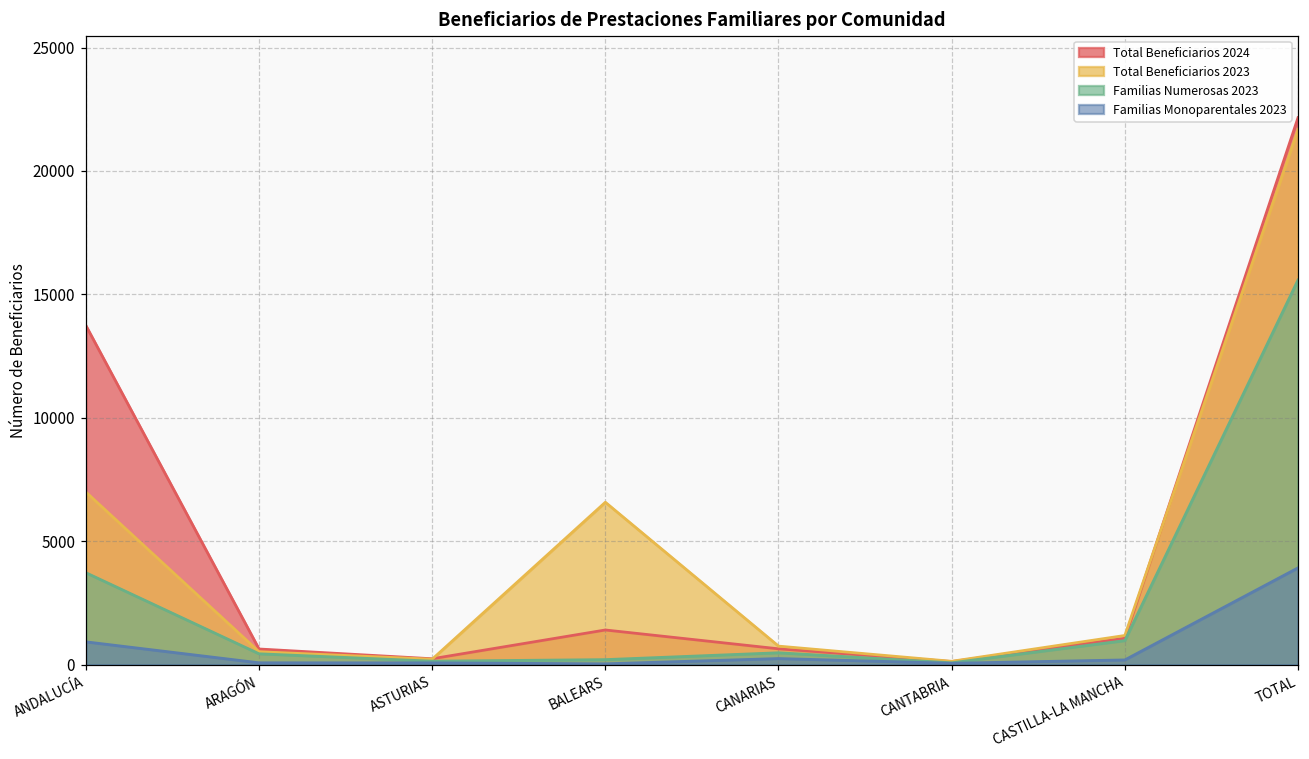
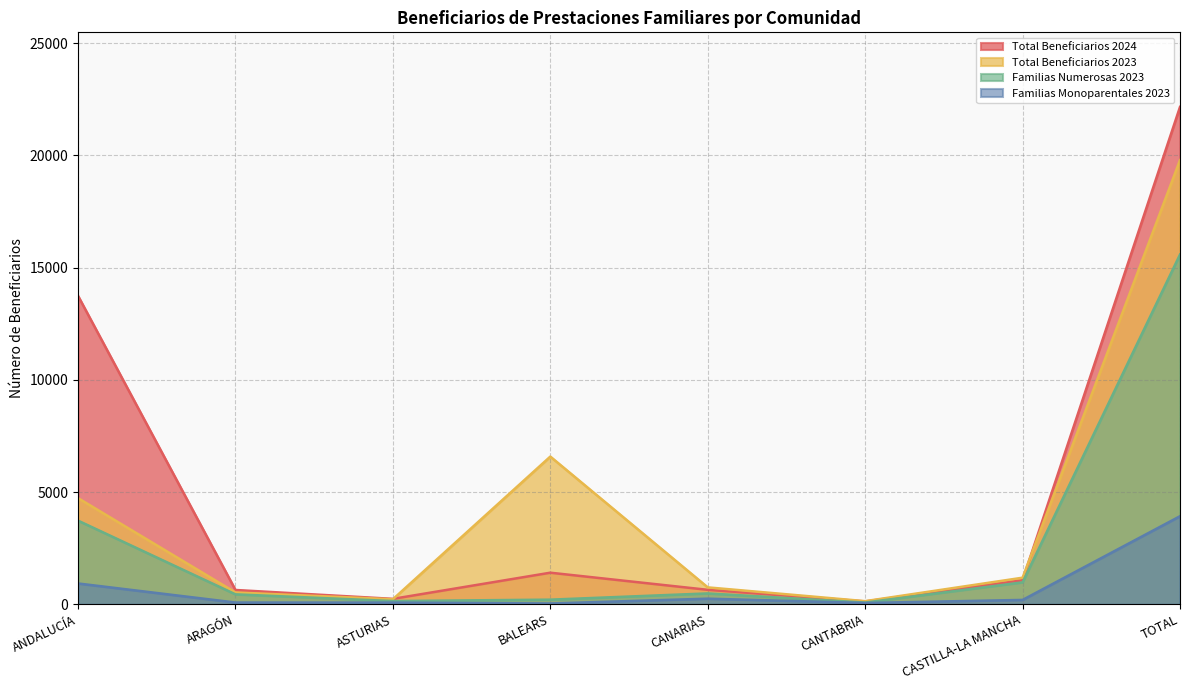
  {
    "Total Beneficiarios 2024": {
      "ANDALUCÍA": 13700,
      "BALEARS": 1400,
      "TOTAL": 22200
    },
    "Total Beneficiarios 2023": {
-     "ANDALUCÍA": 7000,
+     "ANDALUCÍA": 4700,
      "BALEARS": 6600,
-     "TOTAL": 21700
+     "TOTAL": 19800
    }
  }
